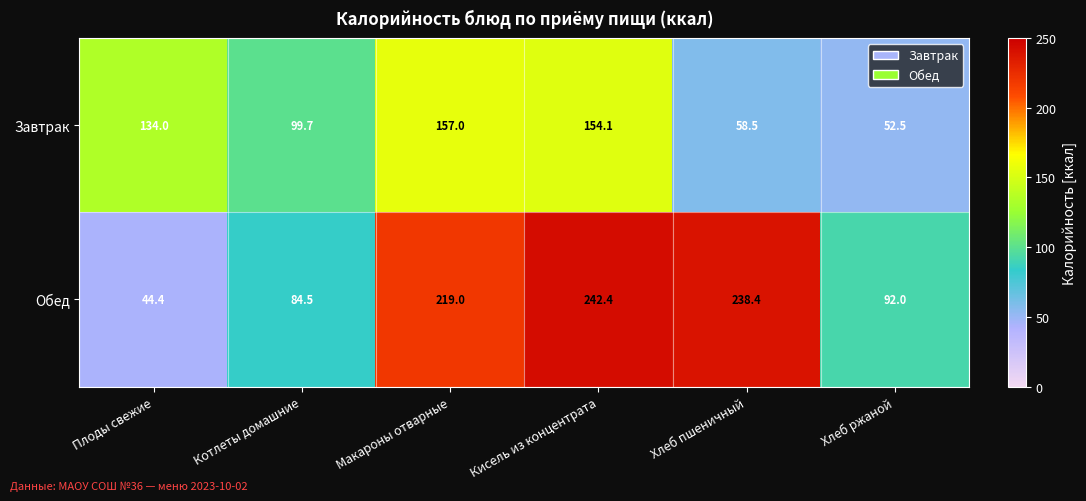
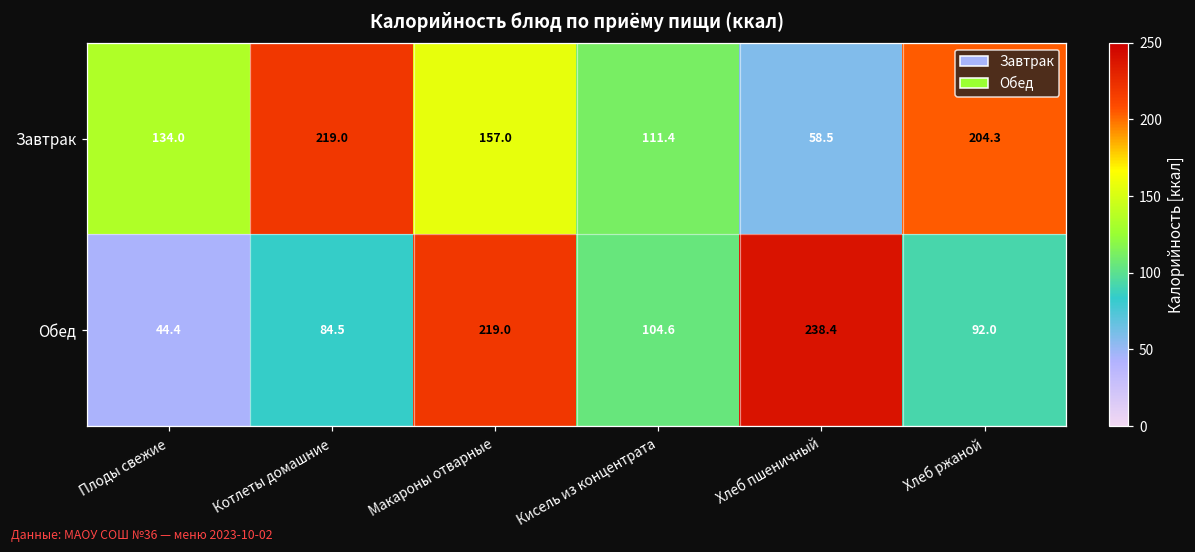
  {
    "Завтрак": {
      "Плоды свежие": 134.0,
-     "Котлеты домашние": 99.7,
+     "Котлеты домашние": 219.0,
      "Макароны отварные": 157.0,
-     "Кисель из концентрата": 154.1,
+     "Кисель из концентрата": 111.4,
      "Хлеб пшеничный": 58.5,
-     "Хлеб ржаной": 52.5
+     "Хлеб ржаной": 204.3
    },
    "Обед": {
      "Плоды свежие": 44.4,
      "Котлеты домашние": 84.5,
      "Макароны отварные": 219.0,
-     "Кисель из концентрата": 242.4,
+     "Кисель из концентрата": 104.6,
      "Хлеб пшеничный": 238.4,
      "Хлеб ржаной": 92.0
    }
  }
